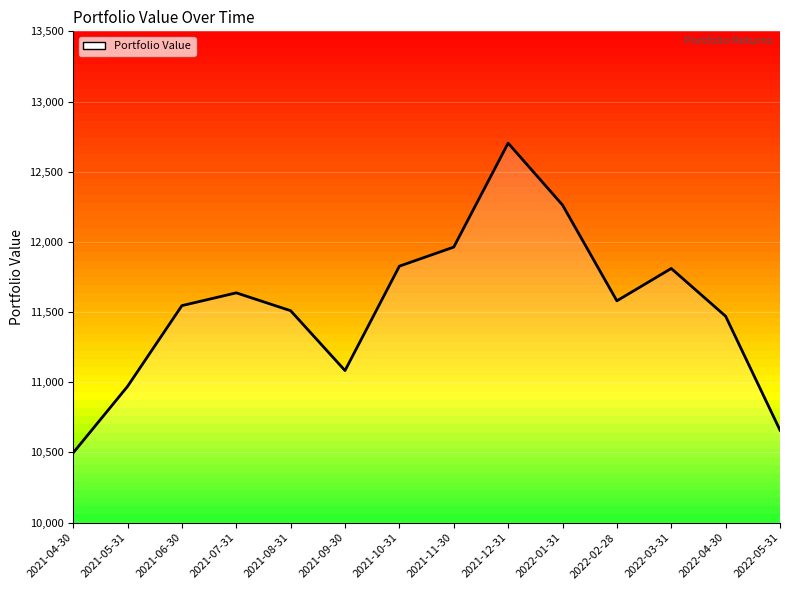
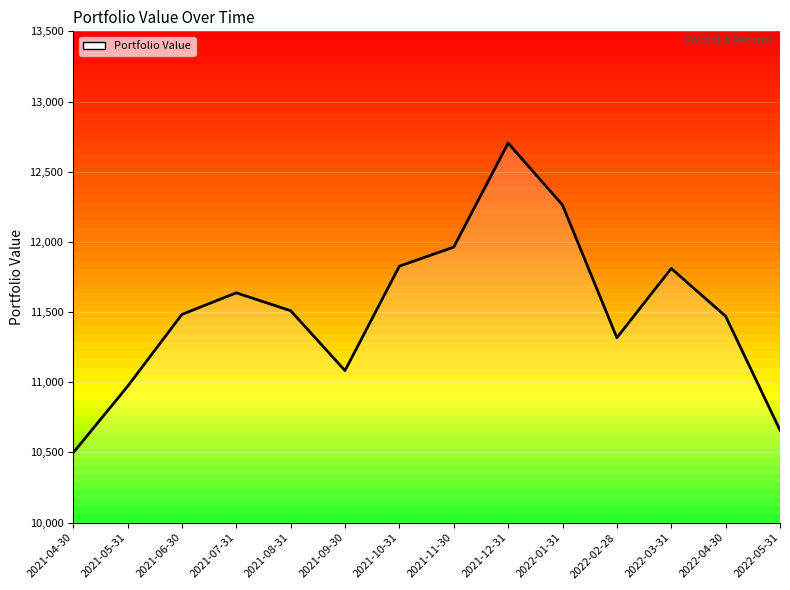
  {
    "2021-04-30": "10,500",
    "2021-05-31": "10,970",
-   "2021-06-30": "11,550",
+   "2021-06-30": "11,480",
    "2021-07-31": "11,640",
    "2021-08-31": "11,510",
    "2021-09-30": "11,080",
    "2021-10-31": "11,830",
    "2021-11-30": "11,960",
    "2021-12-31": "12,700",
    "2022-01-31": "12,260",
-   "2022-02-28": "11,580",
+   "2022-02-28": "11,320",
    "2022-03-31": "11,810",
    "2022-04-30": "11,470",
    "2022-05-31": "10,660"
  }
